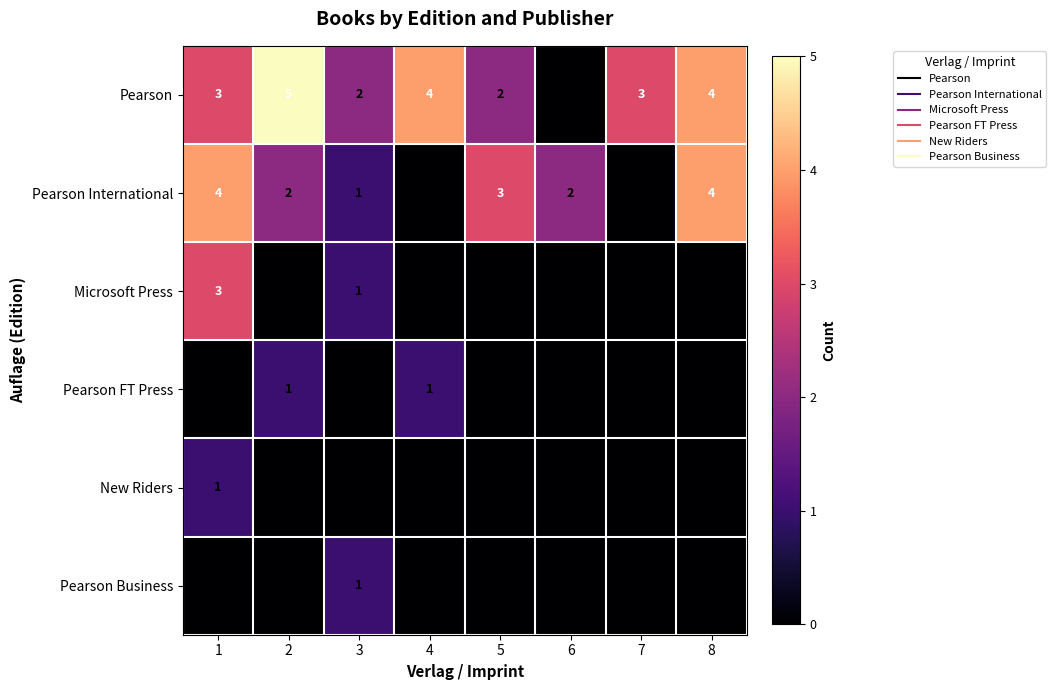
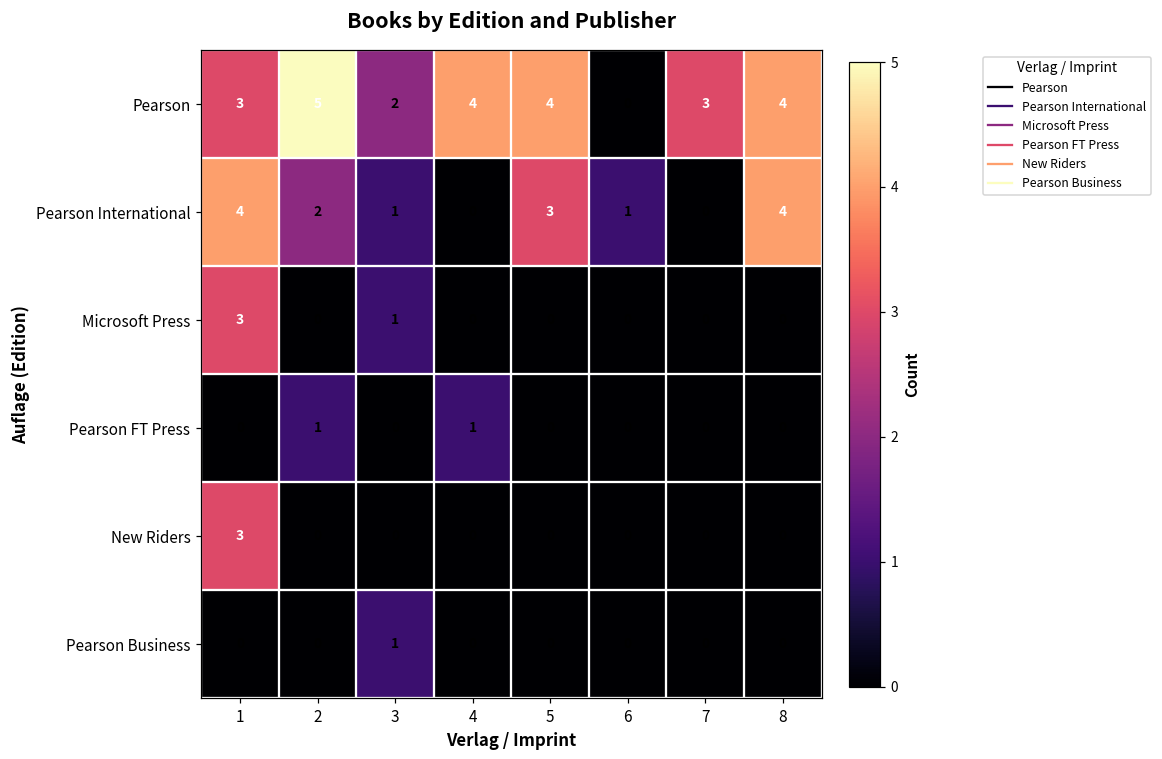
  {
    "Pearson": {
      "1": 3,
      "2": 5,
      "3": 2,
      "4": 4,
-     "5": 2,
+     "5": 4,
      "7": 3,
      "8": 4
    },
    "Pearson International": {
      "1": 4,
      "2": 2,
      "3": 1,
      "5": 3,
-     "6": 2,
+     "6": 1,
      "8": 4
    },
    "Microsoft Press": {
      "1": 3,
      "3": 1
    },
    "Pearson FT Press": {
      "2": 1,
      "4": 1
    },
    "New Riders": {
-     "1": 1
+     "1": 3
    },
    "Pearson Business": {
      "3": 1
    }
  }
